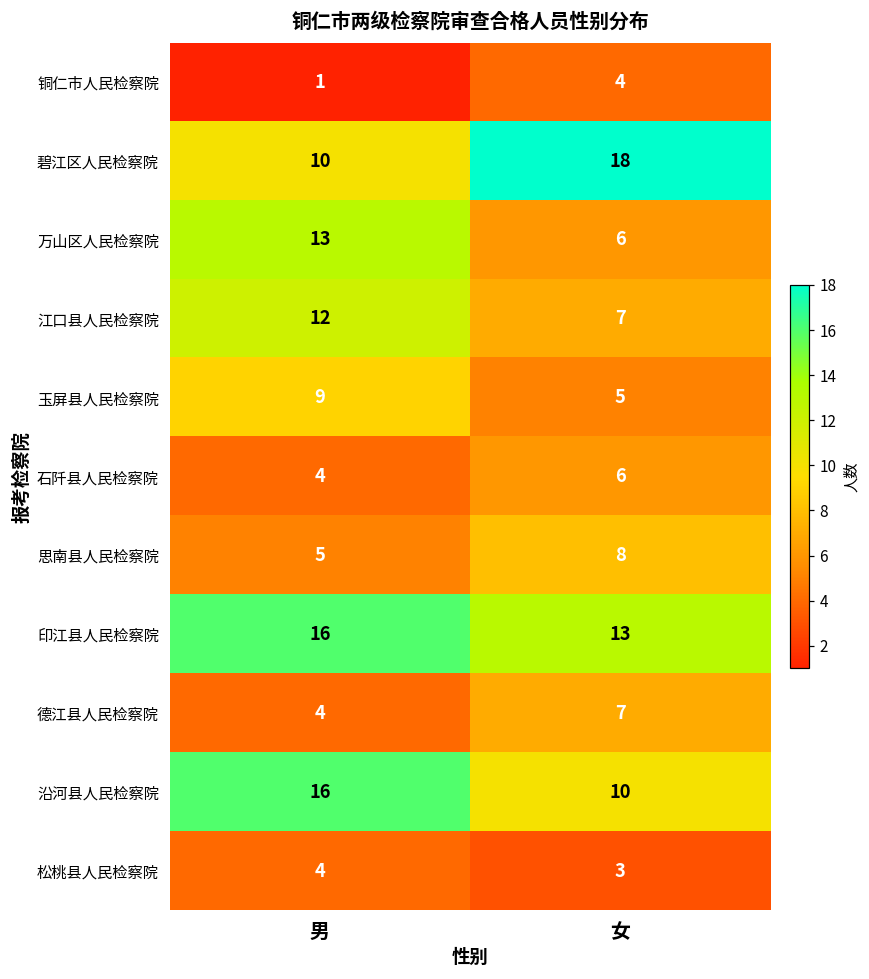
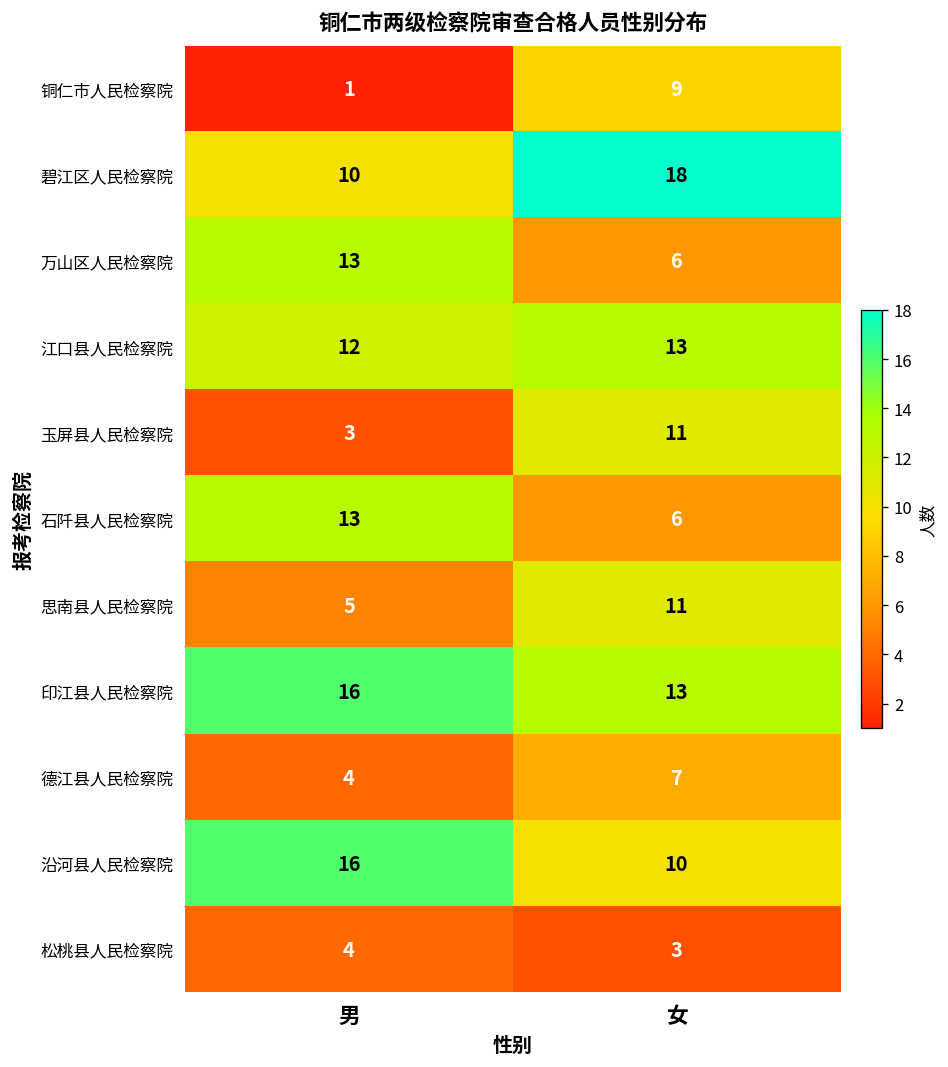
  {
    "铜仁市人民检察院": {
      "男": 1,
-     "女": 4
+     "女": 9
    },
    "碧江区人民检察院": {
      "男": 10,
      "女": 18
    },
    "万山区人民检察院": {
      "男": 13,
      "女": 6
    },
    "江口县人民检察院": {
      "男": 12,
-     "女": 7
+     "女": 13
    },
    "玉屏县人民检察院": {
-     "男": 9,
-     "女": 5
+     "男": 3,
+     "女": 11
    },
    "石阡县人民检察院": {
-     "男": 4,
+     "男": 13,
      "女": 6
    },
    "思南县人民检察院": {
      "男": 5,
-     "女": 8
+     "女": 11
    },
    "印江县人民检察院": {
      "男": 16,
      "女": 13
    },
    "德江县人民检察院": {
      "男": 4,
      "女": 7
    },
    "沿河县人民检察院": {
      "男": 16,
      "女": 10
    },
    "松桃县人民检察院": {
      "男": 4,
      "女": 3
    }
  }
